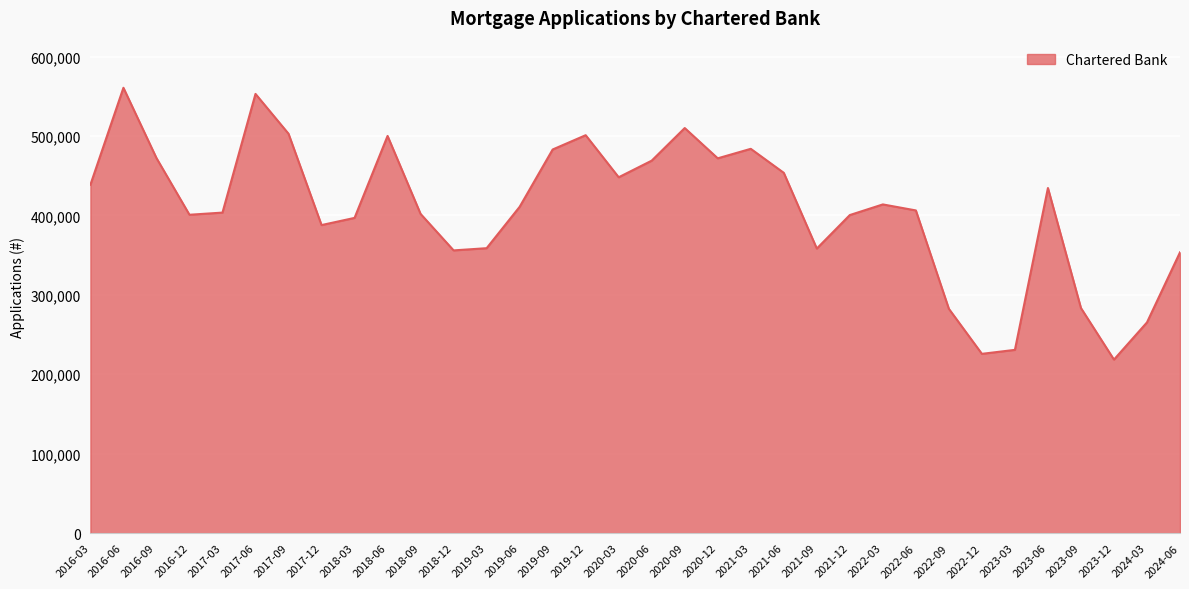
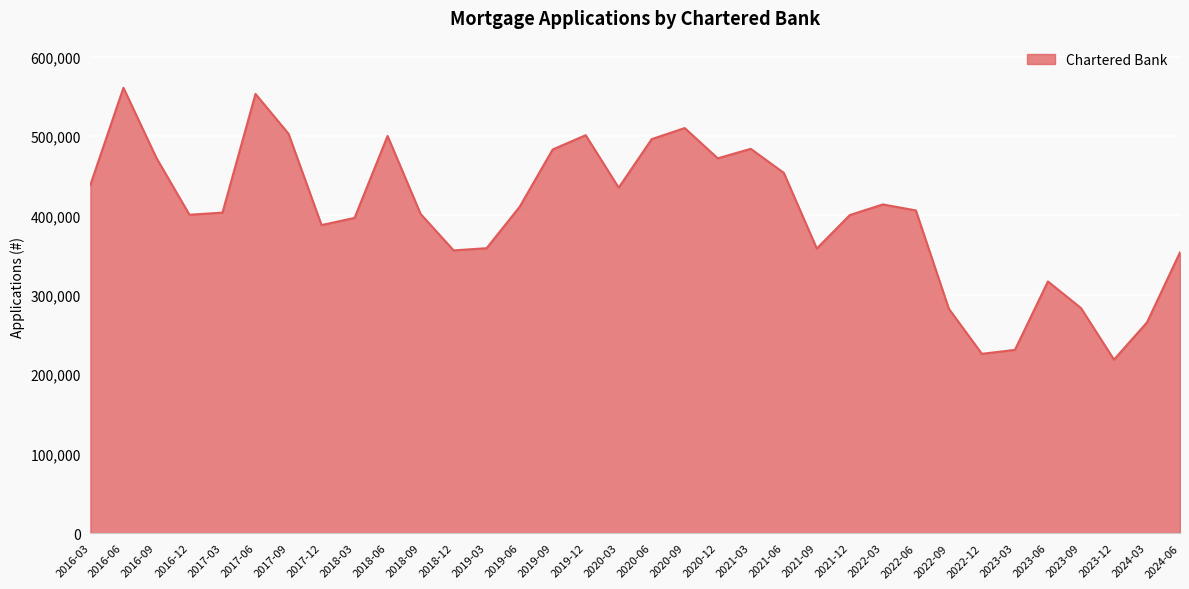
  {
    "2016-03": "440,000",
    "2016-06": "560,000",
    "2016-09": "470,000",
    "2016-12": "400,000",
    "2017-03": "400,000",
    "2017-06": "550,000",
    "2017-09": "500,000",
    "2017-12": "390,000",
    "2018-03": "400,000",
    "2018-06": "500,000",
    "2018-09": "400,000",
    "2018-12": "360,000",
    "2019-03": "360,000",
    "2019-06": "410,000",
    "2019-09": "480,000",
    "2019-12": "500,000",
-   "2020-03": "450,000",
-   "2020-06": "470,000",
+   "2020-03": "430,000",
+   "2020-06": "500,000",
    "2020-09": "510,000",
    "2020-12": "470,000",
    "2021-03": "480,000",
    "2021-06": "450,000",
    "2021-09": "360,000",
    "2021-12": "400,000",
    "2022-03": "410,000",
    "2022-06": "410,000",
    "2022-09": "280,000",
    "2022-12": "230,000",
    "2023-03": "230,000",
-   "2023-06": "430,000",
+   "2023-06": "320,000",
    "2023-09": "280,000",
    "2023-12": "220,000",
    "2024-03": "270,000",
    "2024-06": "350,000"
  }
